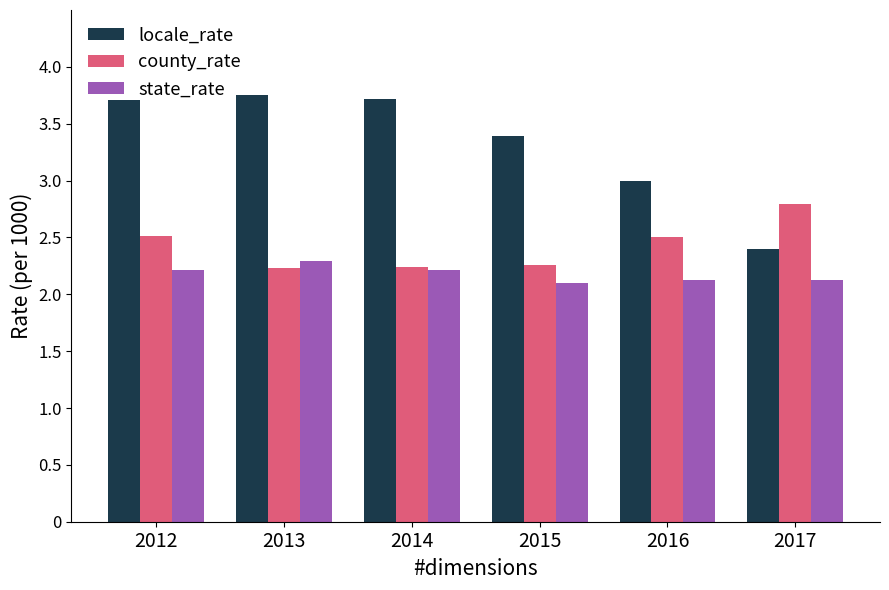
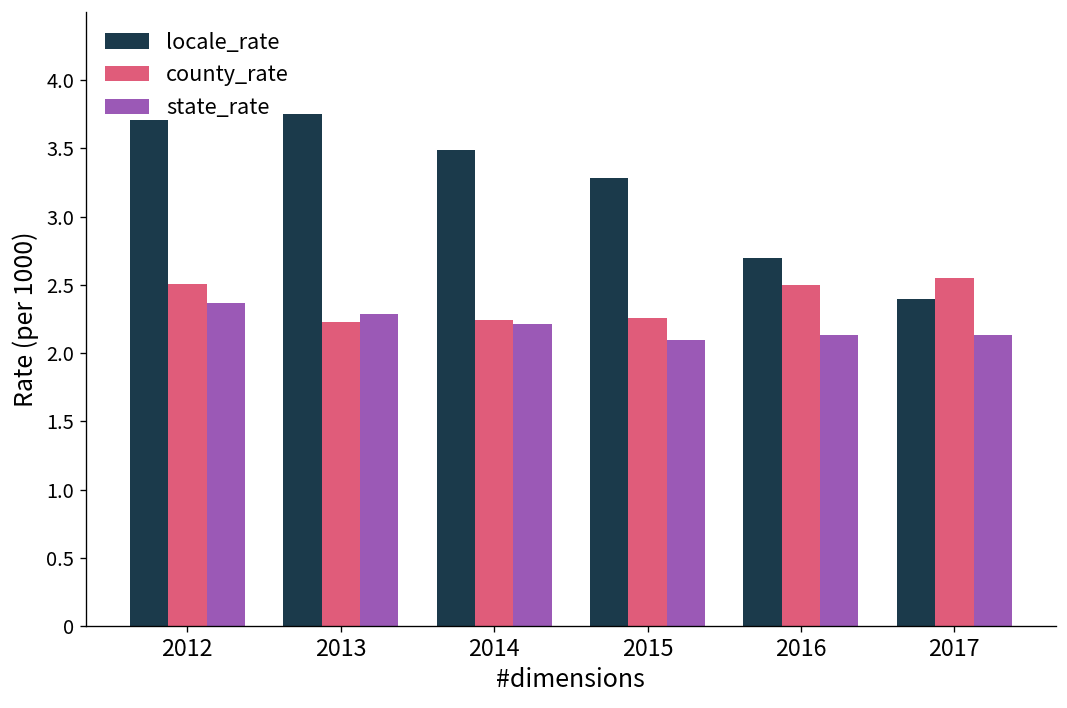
  {
    "locale_rate": {
      "2012": 3.71,
      "2013": 3.75,
-     "2014": 3.72,
-     "2015": 3.39,
-     "2016": 3.0,
+     "2014": 3.49,
+     "2015": 3.28,
+     "2016": 2.7,
      "2017": 2.40
    },
    "county_rate": {
      "2012": 2.51,
      "2013": 2.23,
      "2014": 2.24,
      "2015": 2.26,
      "2016": 2.50,
-     "2017": 2.79
+     "2017": 2.55
    },
    "state_rate": {
-     "2012": 2.21,
+     "2012": 2.37,
      "2013": 2.29,
      "2014": 2.21,
      "2015": 2.10,
      "2016": 2.13,
      "2017": 2.13
    }
  }
